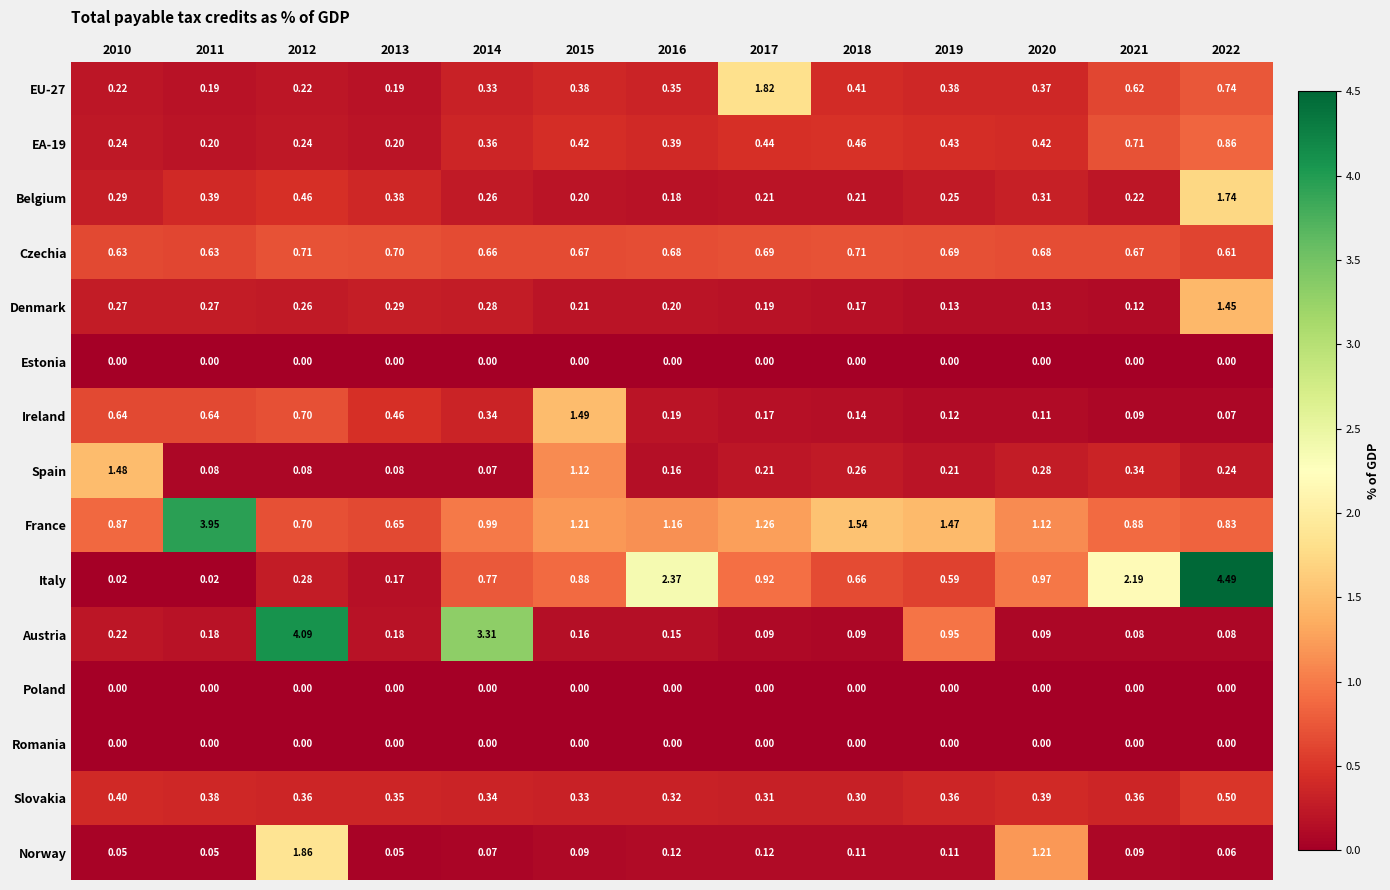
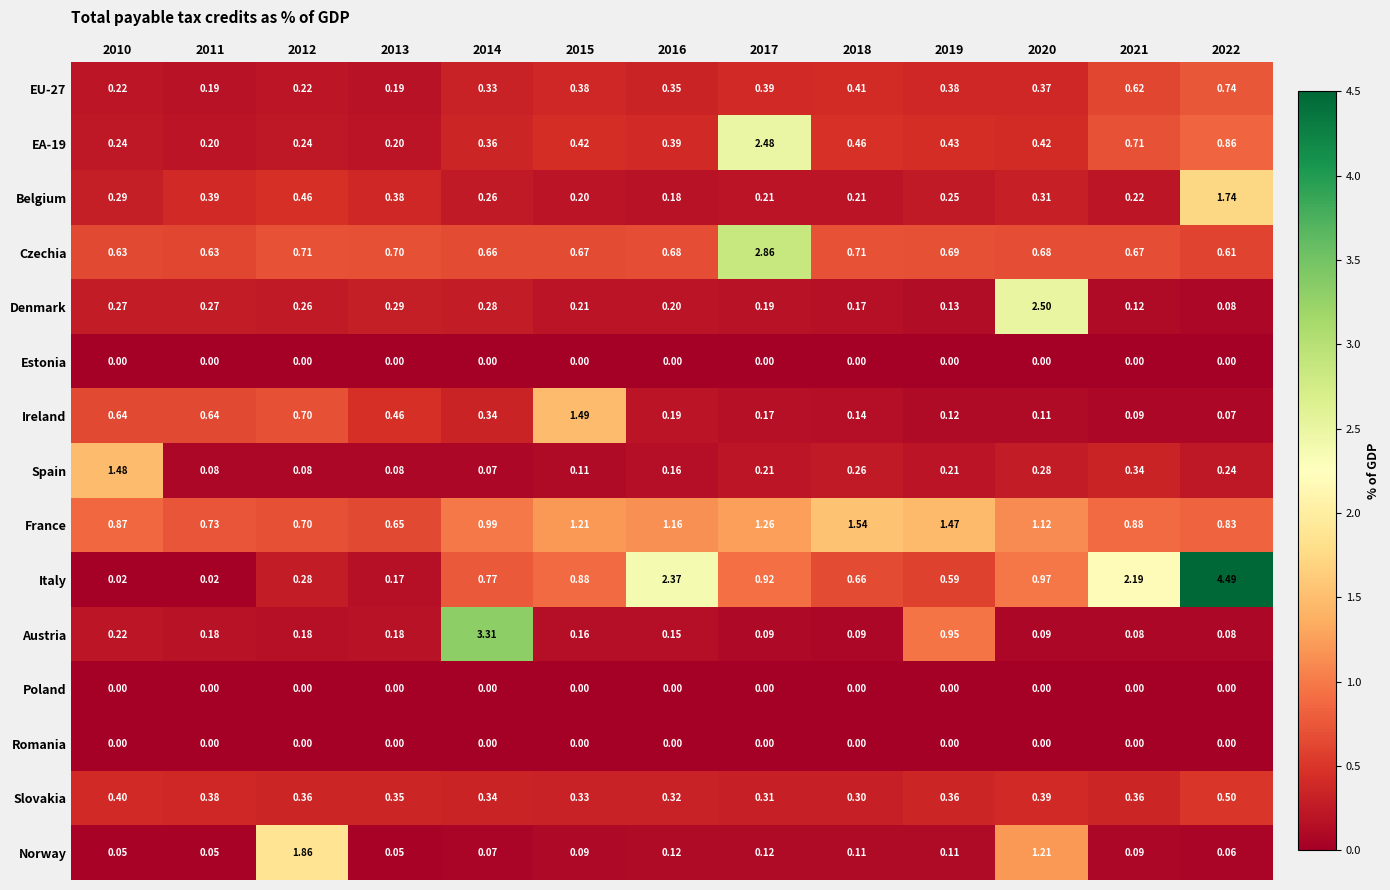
  {
    "EU-27": {
      "2010": 0.22,
      "2011": 0.19,
      "2012": 0.22,
      "2013": 0.19,
      "2014": 0.33,
      "2015": 0.38,
      "2016": 0.35,
-     "2017": 1.82,
+     "2017": 0.39,
      "2018": 0.41,
      "2019": 0.38,
      "2020": 0.37,
      "2021": 0.62,
      "2022": 0.74
    },
    "EA-19": {
      "2010": 0.24,
      "2011": 0.20,
      "2012": 0.24,
      "2013": 0.20,
      "2014": 0.36,
      "2015": 0.42,
      "2016": 0.39,
-     "2017": 0.44,
+     "2017": 2.48,
      "2018": 0.46,
      "2019": 0.43,
      "2020": 0.42,
      "2021": 0.71,
      "2022": 0.86
    },
    "Belgium": {
      "2010": 0.29,
      "2011": 0.39,
      "2012": 0.46,
      "2013": 0.38,
      "2014": 0.26,
      "2015": 0.20,
      "2016": 0.18,
      "2017": 0.21,
      "2018": 0.21,
      "2019": 0.25,
      "2020": 0.31,
      "2021": 0.22,
      "2022": 1.74
    },
    "Czechia": {
      "2010": 0.63,
      "2011": 0.63,
      "2012": 0.71,
      "2013": 0.70,
      "2014": 0.66,
      "2015": 0.67,
      "2016": 0.68,
-     "2017": 0.69,
+     "2017": 2.86,
      "2018": 0.71,
      "2019": 0.69,
      "2020": 0.68,
      "2021": 0.67,
      "2022": 0.61
    },
    "Denmark": {
      "2010": 0.27,
      "2011": 0.27,
      "2012": 0.26,
      "2013": 0.29,
      "2014": 0.28,
      "2015": 0.21,
      "2016": 0.20,
      "2017": 0.19,
      "2018": 0.17,
      "2019": 0.13,
-     "2020": 0.13,
+     "2020": 2.50,
      "2021": 0.12,
-     "2022": 1.45
+     "2022": 0.08
    },
    "Estonia": {
      "2010": 0.00,
      "2011": 0.00,
      "2012": 0.00,
      "2013": 0.00,
      "2014": 0.00,
      "2015": 0.00,
      "2016": 0.00,
      "2017": 0.00,
      "2018": 0.00,
      "2019": 0.00,
      "2020": 0.00,
      "2021": 0.00,
      "2022": 0.00
    },
    "Ireland": {
      "2010": 0.64,
      "2011": 0.64,
      "2012": 0.70,
      "2013": 0.46,
      "2014": 0.34,
      "2015": 1.49,
      "2016": 0.19,
      "2017": 0.17,
      "2018": 0.14,
      "2019": 0.12,
      "2020": 0.11,
      "2021": 0.09,
      "2022": 0.07
    },
    "Spain": {
      "2010": 1.48,
      "2011": 0.08,
      "2012": 0.08,
      "2013": 0.08,
      "2014": 0.07,
-     "2015": 1.12,
+     "2015": 0.11,
      "2016": 0.16,
      "2017": 0.21,
      "2018": 0.26,
      "2019": 0.21,
      "2020": 0.28,
      "2021": 0.34,
      "2022": 0.24
    },
    "France": {
      "2010": 0.87,
-     "2011": 3.95,
+     "2011": 0.73,
      "2012": 0.70,
      "2013": 0.65,
      "2014": 0.99,
      "2015": 1.21,
      "2016": 1.16,
      "2017": 1.26,
      "2018": 1.54,
      "2019": 1.47,
      "2020": 1.12,
      "2021": 0.88,
      "2022": 0.83
    },
    "Italy": {
      "2010": 0.02,
      "2011": 0.02,
      "2012": 0.28,
      "2013": 0.17,
      "2014": 0.77,
      "2015": 0.88,
      "2016": 2.37,
      "2017": 0.92,
      "2018": 0.66,
      "2019": 0.59,
      "2020": 0.97,
      "2021": 2.19,
      "2022": 4.49
    },
    "Austria": {
      "2010": 0.22,
      "2011": 0.18,
-     "2012": 4.09,
+     "2012": 0.18,
      "2013": 0.18,
      "2014": 3.31,
      "2015": 0.16,
      "2016": 0.15,
      "2017": 0.09,
      "2018": 0.09,
      "2019": 0.95,
      "2020": 0.09,
      "2021": 0.08,
      "2022": 0.08
    },
    "Poland": {
      "2010": 0.00,
      "2011": 0.00,
      "2012": 0.00,
      "2013": 0.00,
      "2014": 0.00,
      "2015": 0.00,
      "2016": 0.00,
      "2017": 0.00,
      "2018": 0.00,
      "2019": 0.00,
      "2020": 0.00,
      "2021": 0.00,
      "2022": 0.00
    },
    "Romania": {
      "2010": 0.00,
      "2011": 0.00,
      "2012": 0.00,
      "2013": 0.00,
      "2014": 0.00,
      "2015": 0.00,
      "2016": 0.00,
      "2017": 0.00,
      "2018": 0.00,
      "2019": 0.00,
      "2020": 0.00,
      "2021": 0.00,
      "2022": 0.00
    },
    "Slovakia": {
      "2010": 0.40,
      "2011": 0.38,
      "2012": 0.36,
      "2013": 0.35,
      "2014": 0.34,
      "2015": 0.33,
      "2016": 0.32,
      "2017": 0.31,
      "2018": 0.30,
      "2019": 0.36,
      "2020": 0.39,
      "2021": 0.36,
      "2022": 0.50
    },
    "Norway": {
      "2010": 0.05,
      "2011": 0.05,
      "2012": 1.86,
      "2013": 0.05,
      "2014": 0.07,
      "2015": 0.09,
      "2016": 0.12,
      "2017": 0.12,
      "2018": 0.11,
      "2019": 0.11,
      "2020": 1.21,
      "2021": 0.09,
      "2022": 0.06
    }
  }
